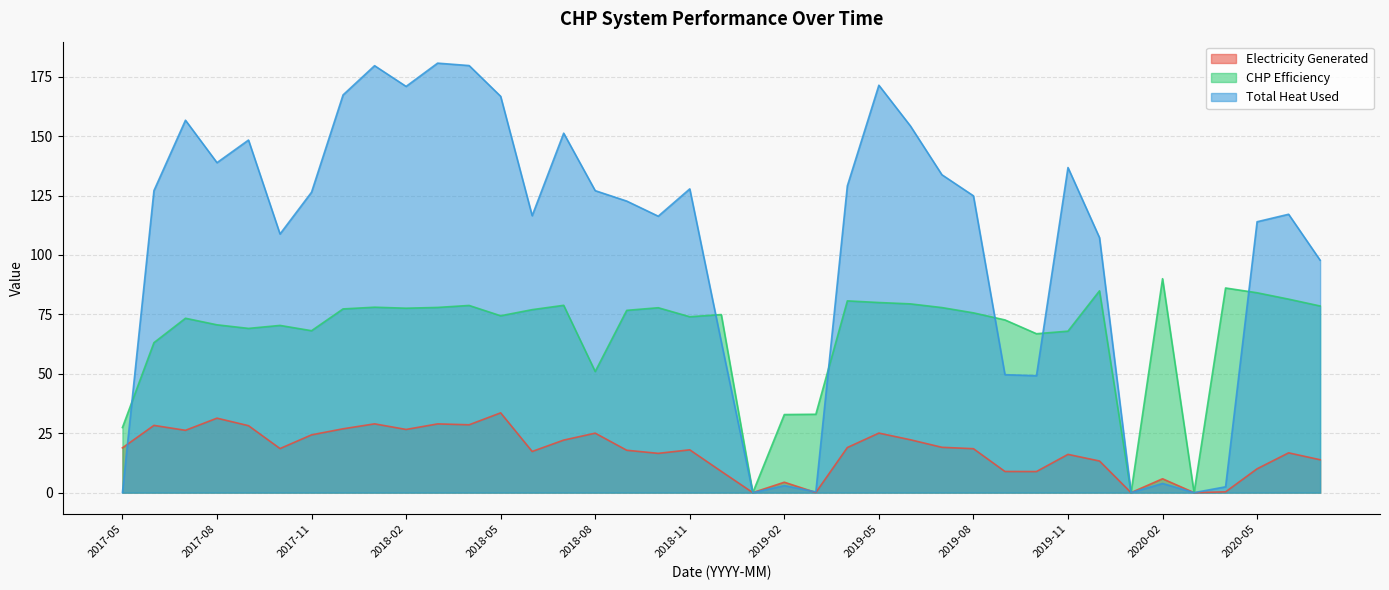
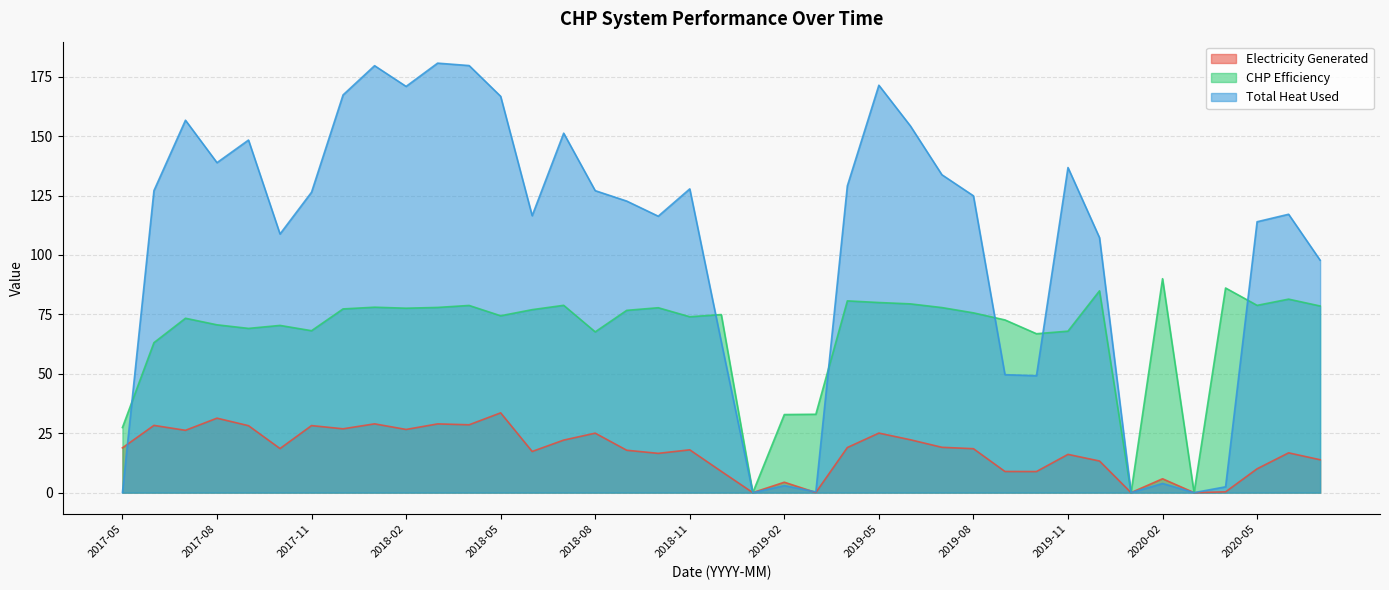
  {
    "Electricity Generated": {
      "2017-05": 19,
      "2017-08": 31,
-     "2017-11": 24,
+     "2017-11": 28,
      "2018-02": 27,
      "2018-05": 34,
      "2018-08": 25,
      "2018-11": 18,
      "2019-02": 4,
      "2019-05": 25,
      "2019-08": 18,
      "2019-11": 16,
      "2020-02": 6,
      "2020-05": 10
    },
    "CHP Efficiency": {
      "2017-05": 27,
      "2017-08": 71,
      "2017-11": 68,
      "2018-02": 78,
      "2018-05": 74,
-     "2018-08": 51,
+     "2018-08": 68,
      "2018-11": 74,
      "2019-02": 33,
      "2019-05": 80,
      "2019-08": 76,
      "2019-11": 68,
      "2020-02": 90,
-     "2020-05": 84
+     "2020-05": 79
    },
    "Total Heat Used": {
      "2017-05": 0,
      "2017-08": 139,
      "2017-11": 126,
      "2018-02": 171,
      "2018-05": 167,
      "2018-08": 127,
      "2018-11": 128,
      "2019-02": 3,
      "2019-05": 171,
      "2019-08": 125,
      "2019-11": 137,
      "2020-02": 4,
      "2020-05": 114
    }
  }
